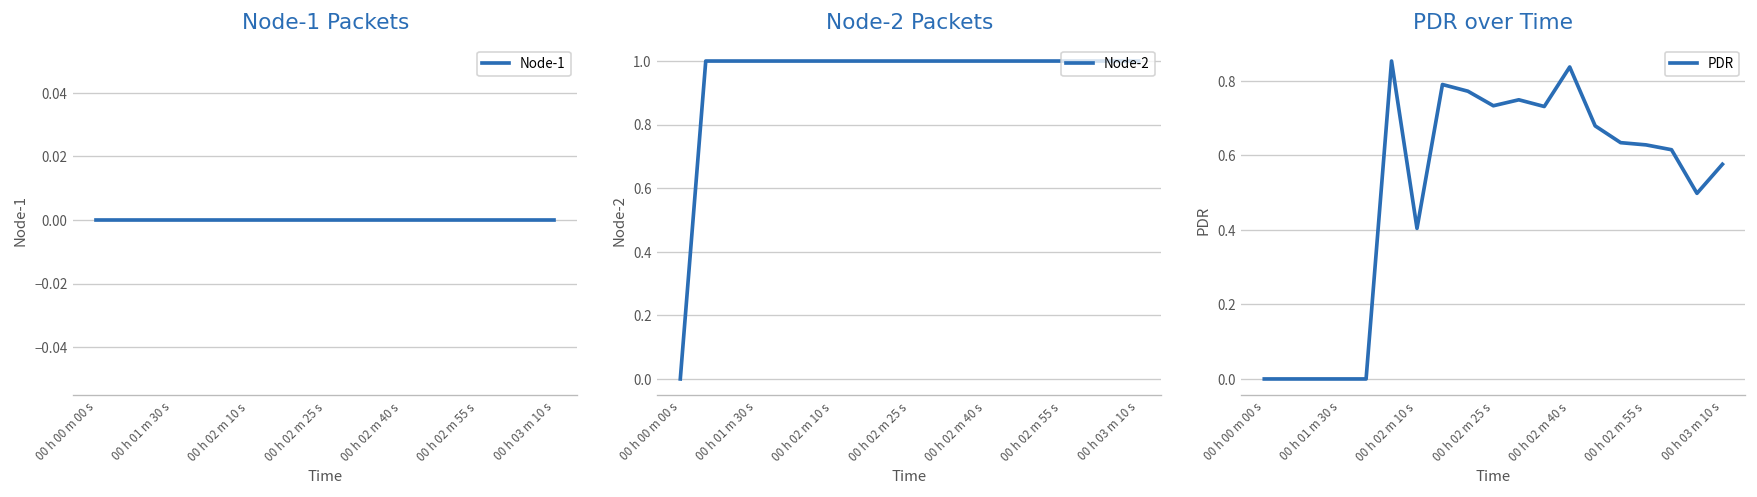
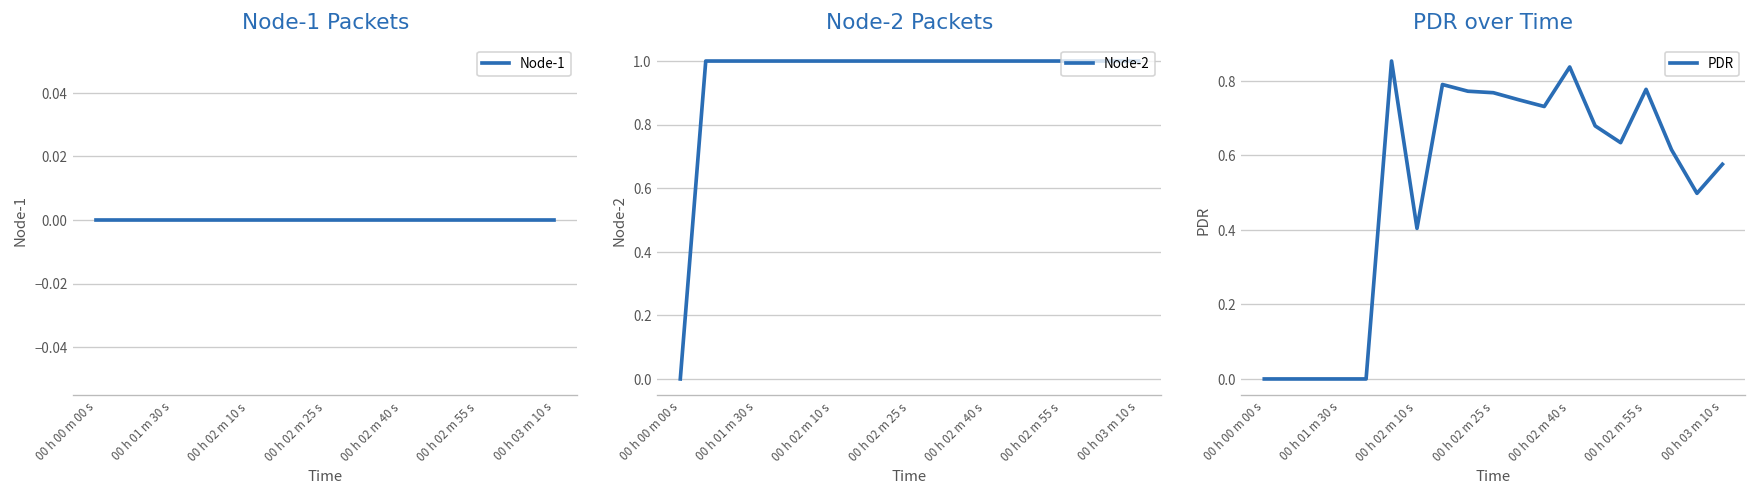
  {
    "Node-1 Packets": {
      "00 h 00 m 00 s": 0.000,
      "00 h 01 m 30 s": 0.000,
      "00 h 02 m 10 s": 0.000,
      "00 h 02 m 25 s": 0.000,
      "00 h 02 m 40 s": 0.000,
      "00 h 02 m 55 s": 0.000,
      "00 h 03 m 10 s": 0.000
    },
    "Node-2 Packets": {
      "00 h 00 m 00 s": 0.00,
      "00 h 01 m 30 s": 1.00,
      "00 h 02 m 10 s": 1.00,
      "00 h 02 m 25 s": 1.00,
      "00 h 02 m 40 s": 1.00
    },
    "PDR over Time": {
      "00 h 00 m 00 s": 0.00,
      "00 h 01 m 30 s": 0.00,
      "00 h 02 m 10 s": 0.40,
-     "00 h 02 m 25 s": 0.73,
+     "00 h 02 m 25 s": 0.77,
      "00 h 02 m 40 s": 0.84,
-     "00 h 02 m 55 s": 0.63,
+     "00 h 02 m 55 s": 0.78,
      "00 h 03 m 10 s": 0.58
    }
  }
